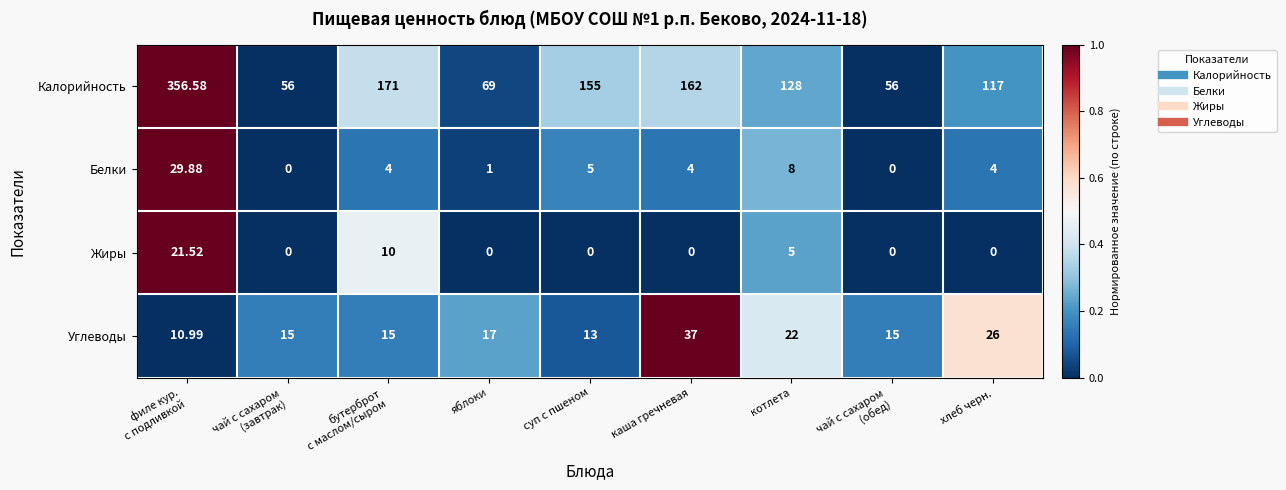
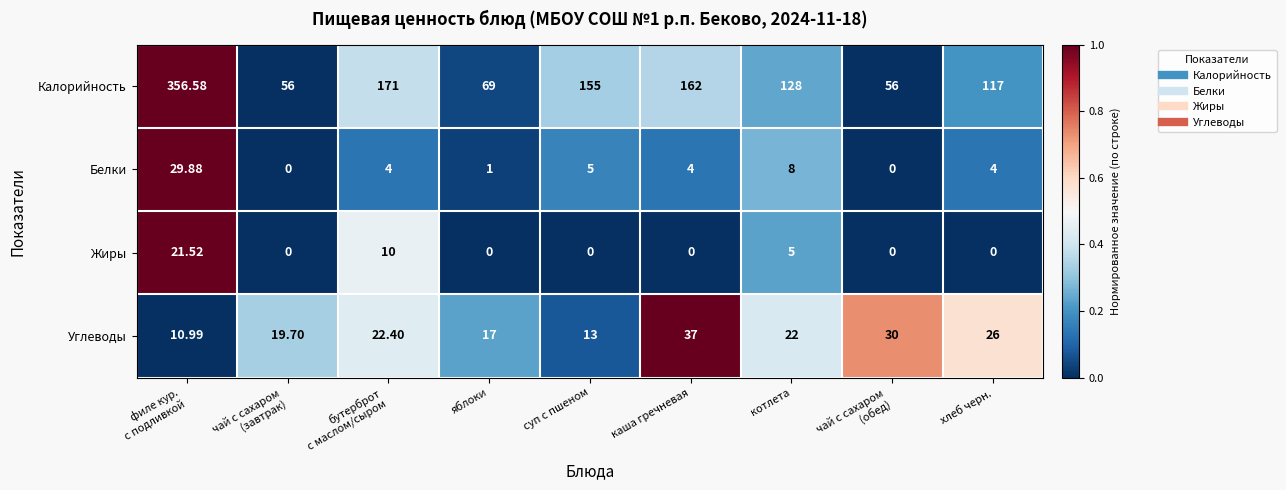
  {
    "Калорийность": {
      "филе кур. с подливкой": 356.58,
      "чай с сахаром (завтрак)": 56,
      "бутерброт с маслом/сыром": 171,
      "яблоки": 69,
      "суп с пшеном": 155,
      "каша гречневая": 162,
      "котлета": 128,
      "чай с сахаром (обед)": 56,
      "хлеб черн.": 117
    },
    "Белки": {
      "филе кур. с подливкой": 29.88,
      "чай с сахаром (завтрак)": 0,
      "бутерброт с маслом/сыром": 4,
      "яблоки": 1,
      "суп с пшеном": 5,
      "каша гречневая": 4,
      "котлета": 8,
      "чай с сахаром (обед)": 0,
      "хлеб черн.": 4
    },
    "Жиры": {
      "филе кур. с подливкой": 21.52,
      "чай с сахаром (завтрак)": 0,
      "бутерброт с маслом/сыром": 10,
      "яблоки": 0,
      "суп с пшеном": 0,
      "каша гречневая": 0,
      "котлета": 5,
      "чай с сахаром (обед)": 0,
      "хлеб черн.": 0
    },
    "Углеводы": {
      "филе кур. с подливкой": 10.99,
-     "чай с сахаром (завтрак)": 15,
-     "бутерброт с маслом/сыром": 15,
+     "чай с сахаром (завтрак)": 19.70,
+     "бутерброт с маслом/сыром": 22.40,
      "яблоки": 17,
      "суп с пшеном": 13,
      "каша гречневая": 37,
      "котлета": 22,
-     "чай с сахаром (обед)": 15,
+     "чай с сахаром (обед)": 30,
      "хлеб черн.": 26
    }
  }
